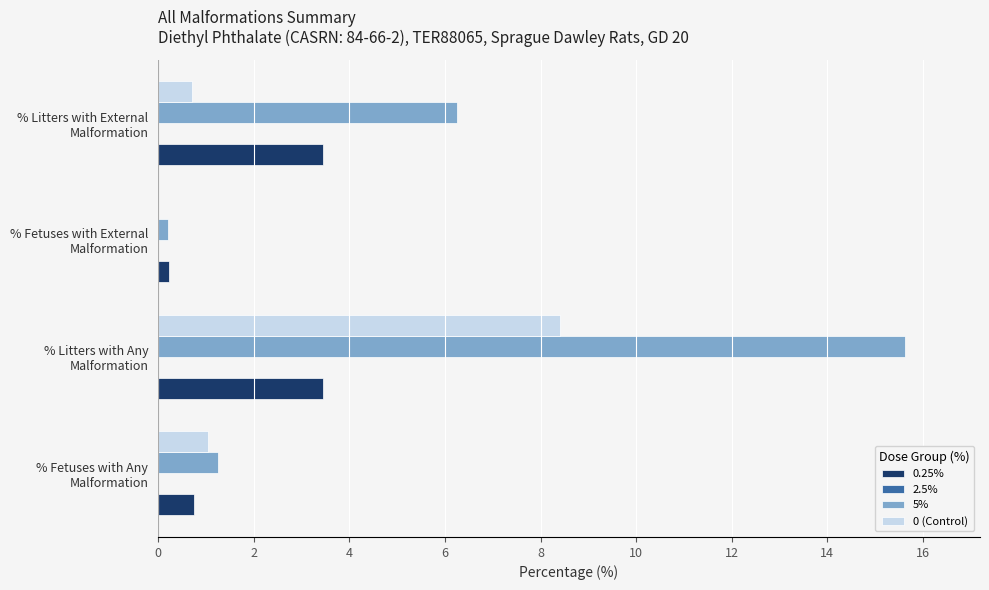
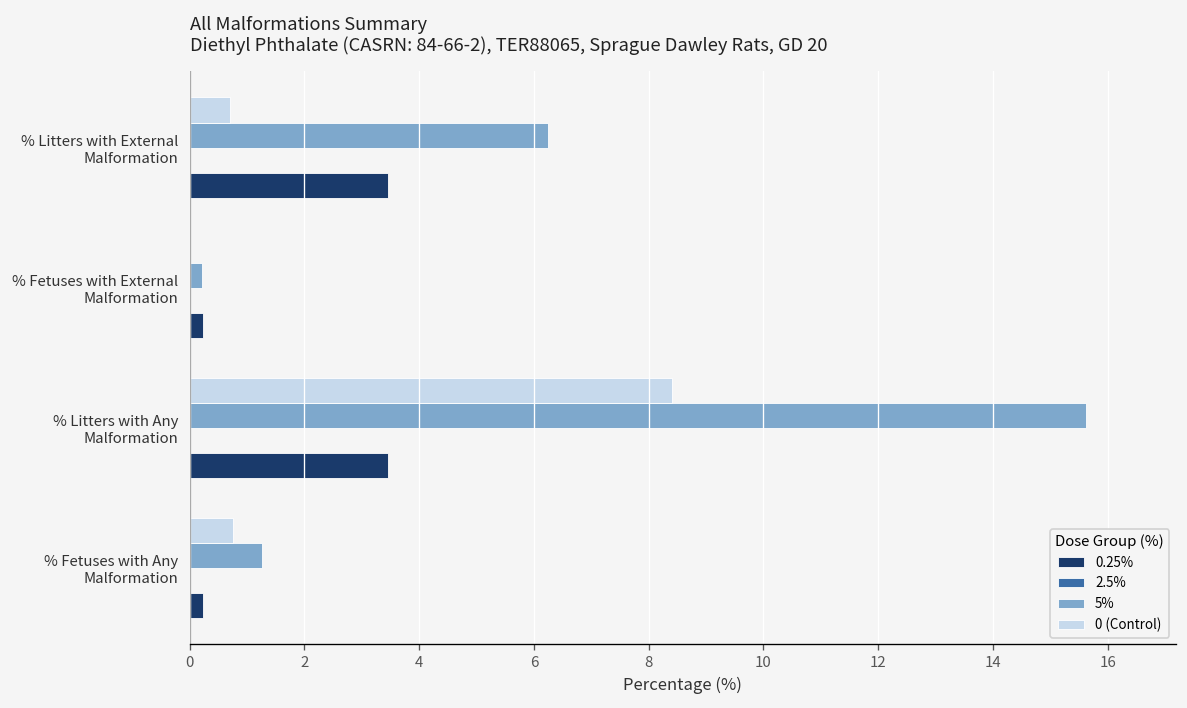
  {
    "0.25%": {
      "% Litters with External Malformation": 3.5,
      "% Fetuses with External Malformation": 0.2,
      "% Litters with Any Malformation": 3.5,
-     "% Fetuses with Any Malformation": 0.8
+     "% Fetuses with Any Malformation": 0.2
    },
    "2.5%": {
      "% Litters with External Malformation": 0.0,
      "% Fetuses with External Malformation": 0.0,
      "% Litters with Any Malformation": 0.0,
      "% Fetuses with Any Malformation": 0.0
    },
    "5%": {
      "% Litters with External Malformation": 6.3,
      "% Fetuses with External Malformation": 0.2,
      "% Litters with Any Malformation": 15.6,
      "% Fetuses with Any Malformation": 1.3
    },
    "0 (Control)": {
      "% Litters with External Malformation": 0.7,
      "% Fetuses with External Malformation": 0.0,
      "% Litters with Any Malformation": 8.4,
-     "% Fetuses with Any Malformation": 1.1
+     "% Fetuses with Any Malformation": 0.8
    }
  }
